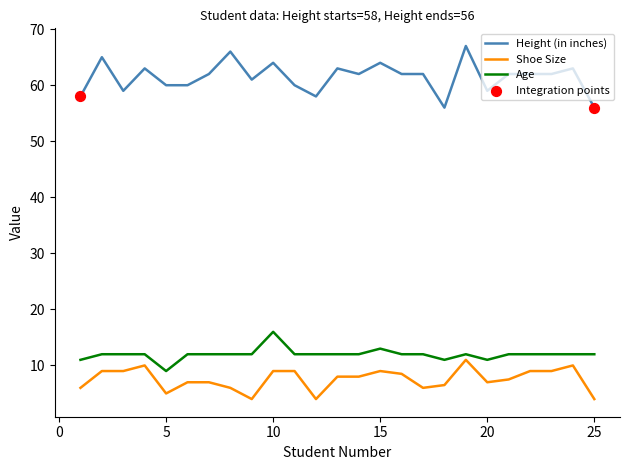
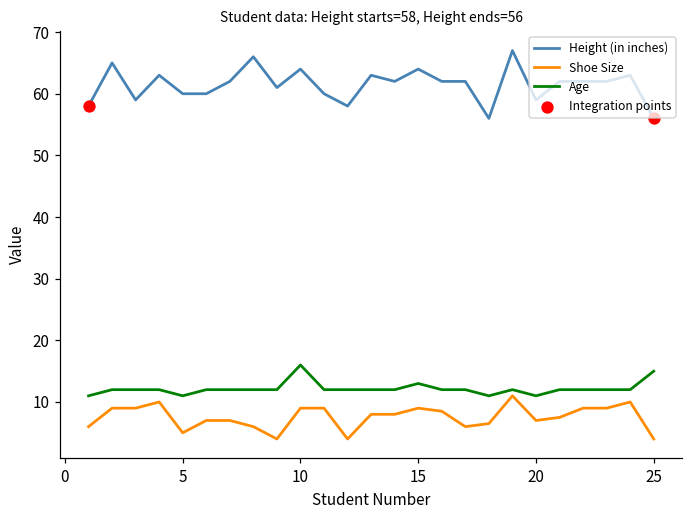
  {
    "Height (in inches)": {
      "5": 60,
      "10": 64,
      "15": 64
    },
    "Shoe Size": {
      "5": 5,
      "10": 9,
      "15": 9,
      "20": 7,
      "25": 4
    },
    "Age": {
-     "5": 9,
+     "5": 11,
      "10": 16,
      "15": 13,
      "20": 11,
-     "25": 12
+     "25": 15
    }
  }
